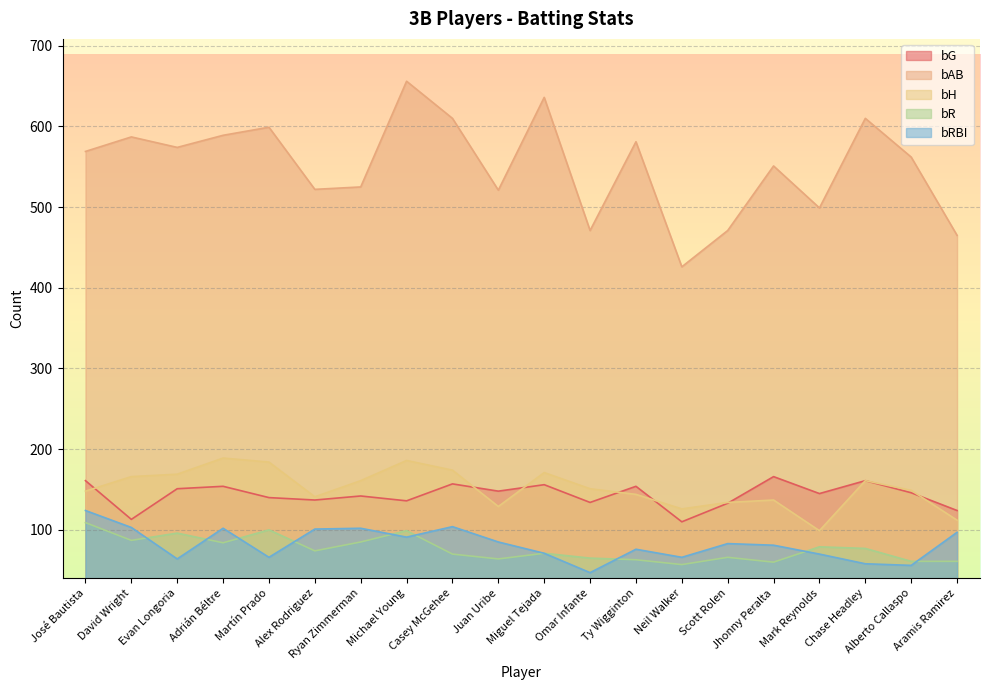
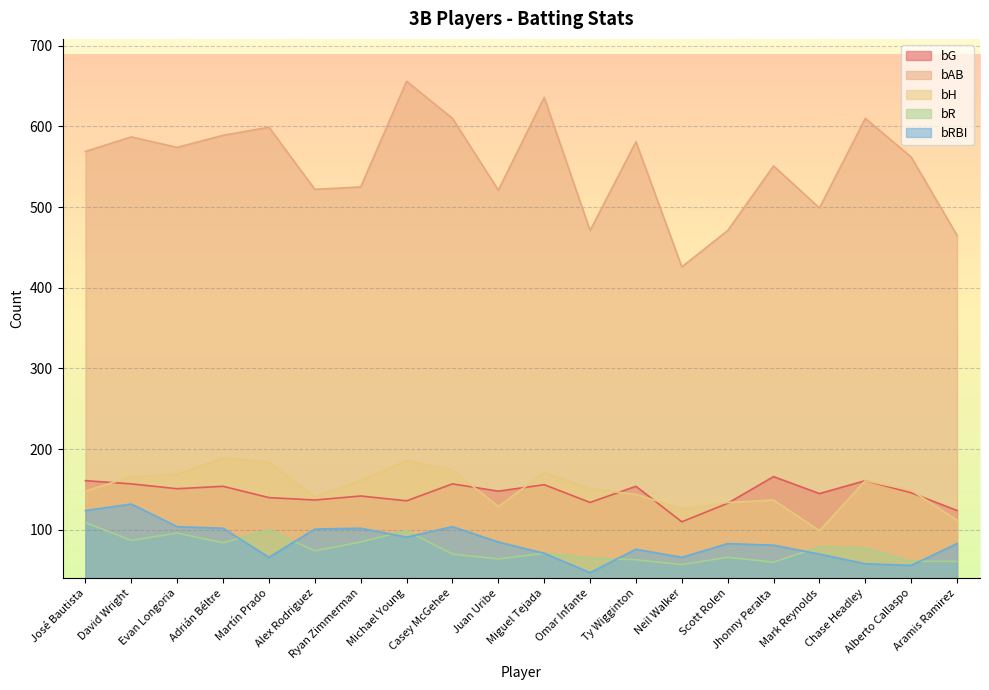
  {
    "bG": {
      "José Bautista": 160,
-     "David Wright": 110,
+     "David Wright": 160,
      "Evan Longoria": 150,
      "Adrián Béltre": 150,
      "Martín Prado": 140,
      "Alex Rodriguez": 140,
      "Ryan Zimmerman": 140,
      "Michael Young": 140,
      "Casey McGehee": 160,
      "Juan Uribe": 150,
      "Miguel Tejada": 160,
      "Omar Infante": 130,
      "Ty Wigginton": 150,
      "Neil Walker": 110,
      "Jhonny Peralta": 170,
      "Mark Reynolds": 150,
      "Aramis Ramirez": 120
    },
    "bRBI": {
      "José Bautista": 120,
-     "David Wright": 100,
-     "Evan Longoria": 60,
+     "David Wright": 130,
+     "Evan Longoria": 100,
      "Adrián Béltre": 100,
      "Martín Prado": 70,
      "Alex Rodriguez": 100,
      "Ryan Zimmerman": 100,
      "Michael Young": 90,
      "Casey McGehee": 100,
      "Juan Uribe": 90,
      "Omar Infante": 50,
      "Ty Wigginton": 80,
      "Neil Walker": 70,
      "Scott Rolen": 80,
      "Jhonny Peralta": 80,
      "Mark Reynolds": 70,
      "Chase Headley": 60,
      "Alberto Callaspo": 60,
-     "Aramis Ramirez": 100
+     "Aramis Ramirez": 80
    }
  }
